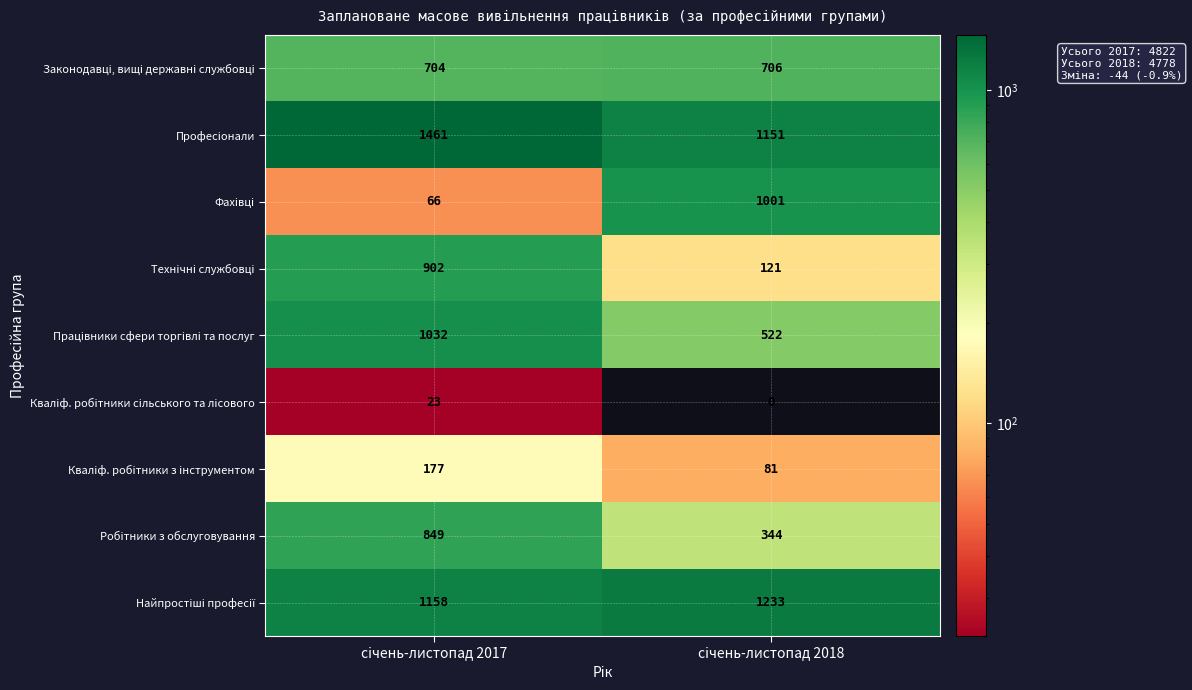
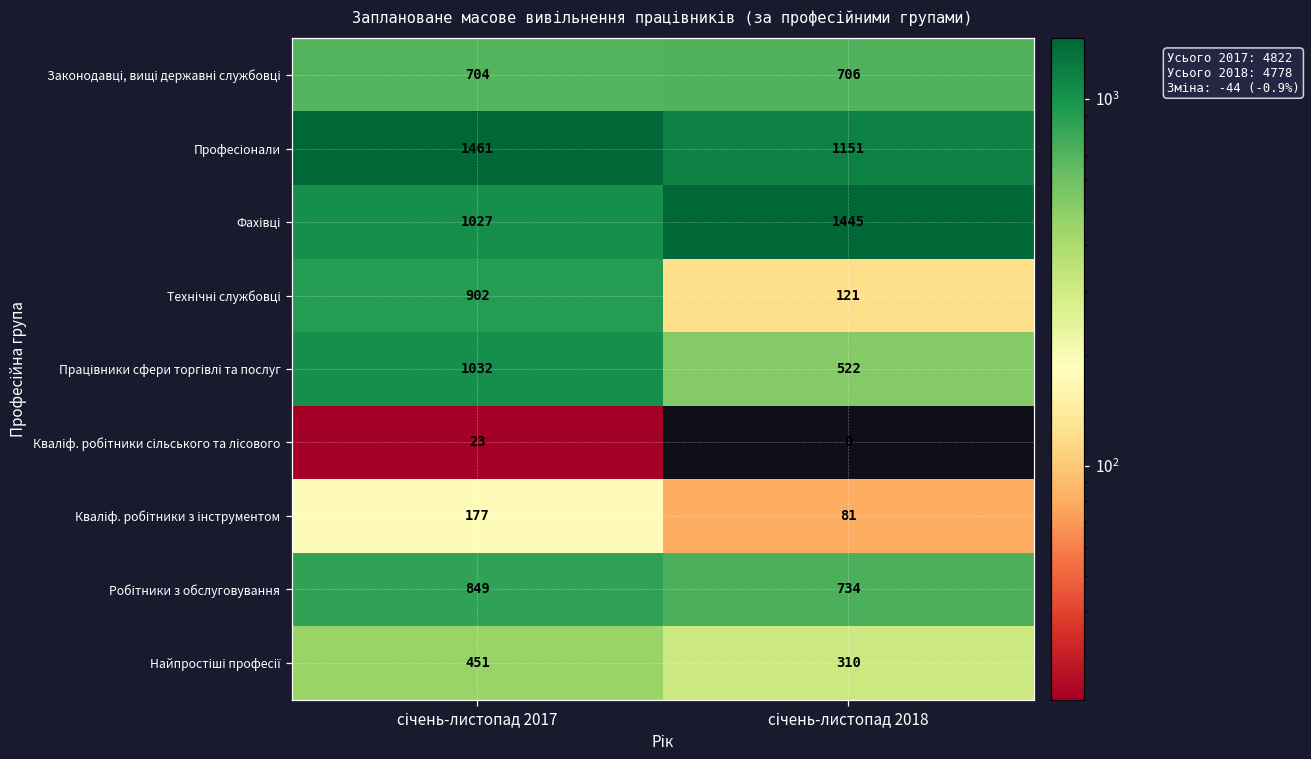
  {
    "Законодавці, вищі державні службовці": {
      "січень-листопад 2017": 704,
      "січень-листопад 2018": 706
    },
    "Професіонали": {
      "січень-листопад 2017": 1461,
      "січень-листопад 2018": 1151
    },
    "Фахівці": {
-     "січень-листопад 2017": 66,
-     "січень-листопад 2018": 1001
+     "січень-листопад 2017": 1027,
+     "січень-листопад 2018": 1445
    },
    "Технічні службовці": {
      "січень-листопад 2017": 902,
      "січень-листопад 2018": 121
    },
    "Працівники сфери торгівлі та послуг": {
      "січень-листопад 2017": 1032,
      "січень-листопад 2018": 522
    },
    "Кваліф. робітники сільського та лісового": {
      "січень-листопад 2017": 23
    },
    "Кваліф. робітники з інструментом": {
      "січень-листопад 2017": 177,
      "січень-листопад 2018": 81
    },
    "Робітники з обслуговування": {
      "січень-листопад 2017": 849,
-     "січень-листопад 2018": 344
+     "січень-листопад 2018": 734
    },
    "Найпростіші професії": {
-     "січень-листопад 2017": 1158,
-     "січень-листопад 2018": 1233
+     "січень-листопад 2017": 451,
+     "січень-листопад 2018": 310
    }
  }
